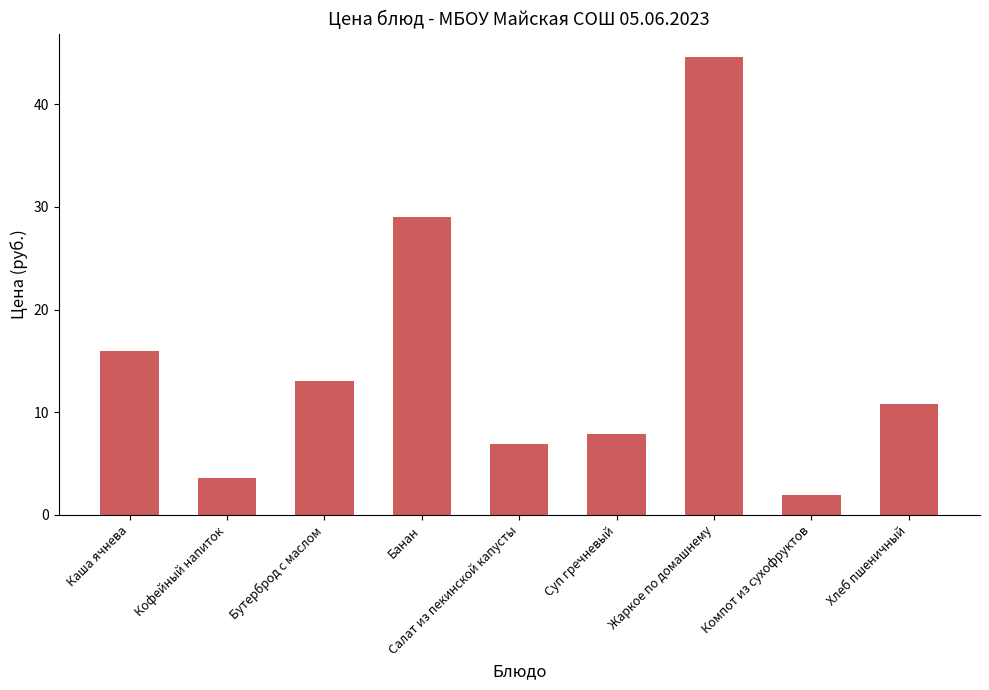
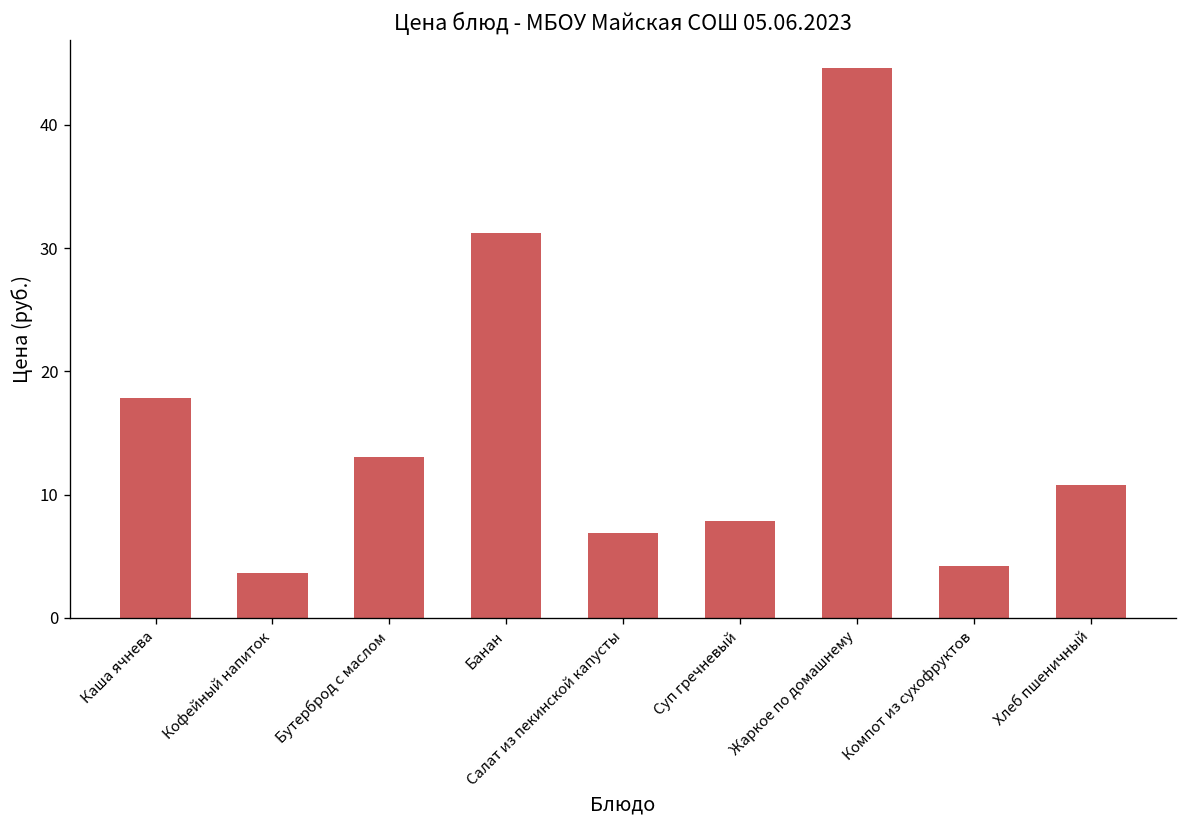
  {
-   "Каша ячнева": 16.0,
+   "Каша ячнева": 17.8,
    "Кофейный напиток": 3.6,
    "Бутерброд с маслом": 13.0,
-   "Банан": 29.0,
+   "Банан": 31.2,
    "Салат из пекинской капусты": 6.9,
    "Суп гречневый": 7.9,
    "Жаркое по домашнему": 44.6,
-   "Компот из сухофруктов": 1.9,
+   "Компот из сухофруктов": 4.2,
    "Хлеб пшеничный": 10.8
  }
